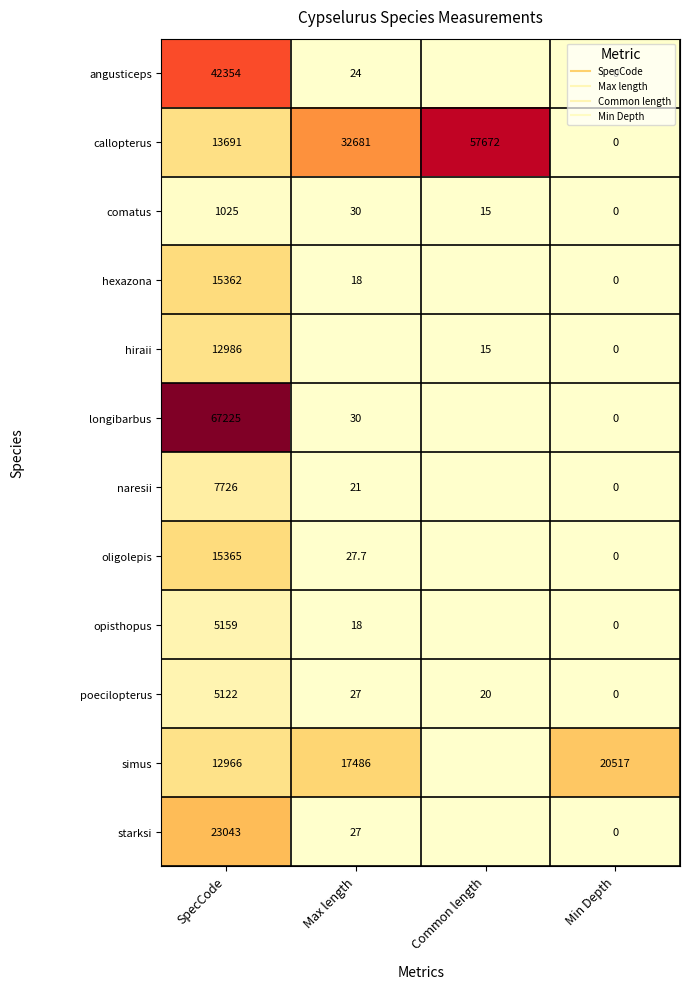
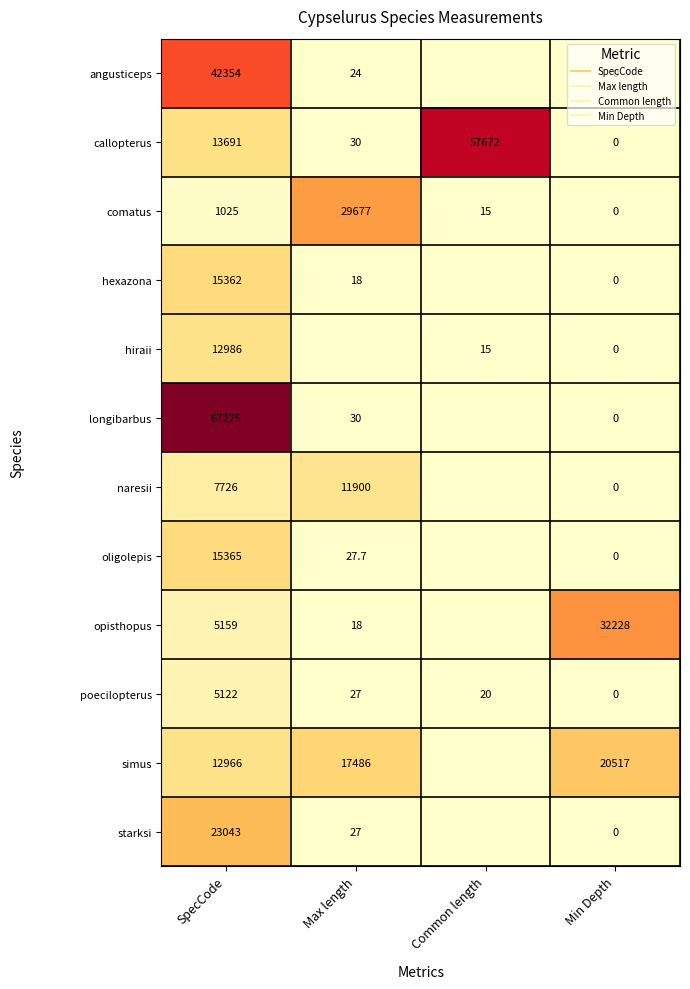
  {
    "angusticeps": {
      "SpecCode": 42354,
      "Max length": 24
    },
    "callopterus": {
      "SpecCode": 13691,
-     "Max length": 32681,
+     "Max length": 30,
      "Common length": 57672,
      "Min Depth": 0
    },
    "comatus": {
      "SpecCode": 1025,
-     "Max length": 30,
+     "Max length": 29677,
      "Common length": 15,
      "Min Depth": 0
    },
    "hexazona": {
      "SpecCode": 15362,
      "Max length": 18,
      "Min Depth": 0
    },
    "hiraii": {
      "SpecCode": 12986,
      "Common length": 15,
      "Min Depth": 0
    },
    "longibarbus": {
      "SpecCode": 67225,
      "Max length": 30,
      "Min Depth": 0
    },
    "naresii": {
      "SpecCode": 7726,
-     "Max length": 21,
+     "Max length": 11900,
      "Min Depth": 0
    },
    "oligolepis": {
      "SpecCode": 15365,
      "Max length": 27.7,
      "Min Depth": 0
    },
    "opisthopus": {
      "SpecCode": 5159,
      "Max length": 18,
-     "Min Depth": 0
+     "Min Depth": 32228
    },
    "poecilopterus": {
      "SpecCode": 5122,
      "Max length": 27,
      "Common length": 20,
      "Min Depth": 0
    },
    "simus": {
      "SpecCode": 12966,
      "Max length": 17486,
      "Min Depth": 20517
    },
    "starksi": {
      "SpecCode": 23043,
      "Max length": 27,
      "Min Depth": 0
    }
  }
